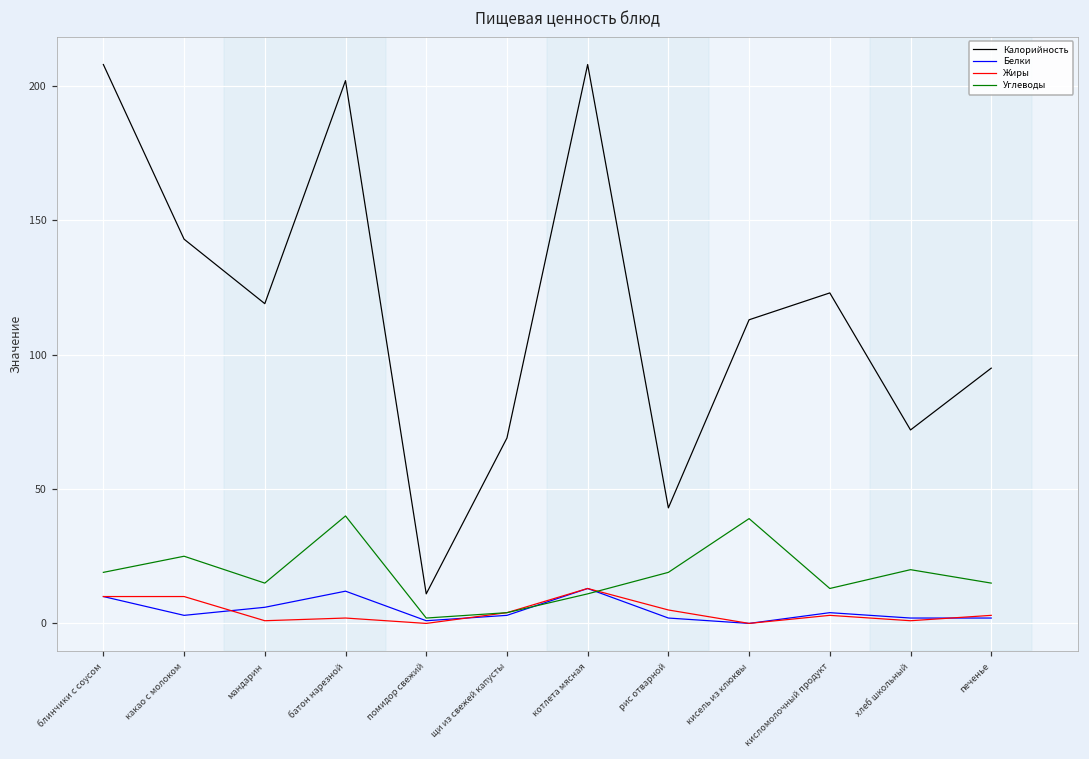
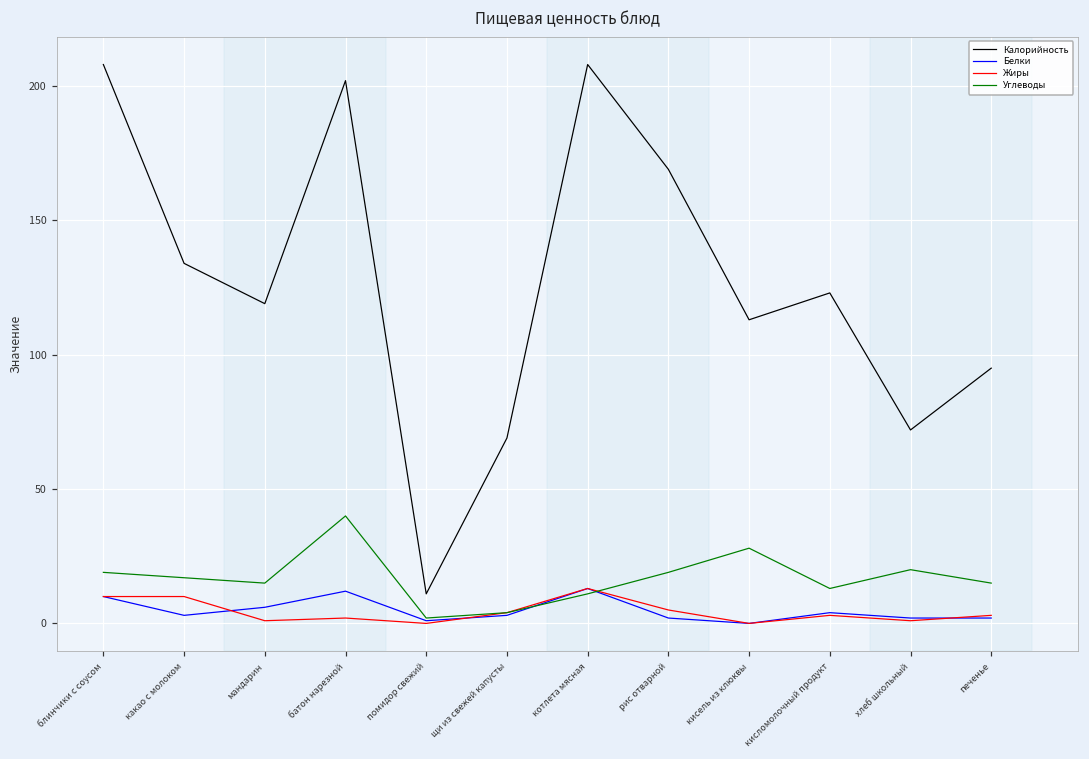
  {
    "Калорийность": {
      "блинчики с соусом": 208,
-     "какао с молоком": 143,
+     "какао с молоком": 134,
      "мандарин": 119,
      "батон нарезной": 202,
      "помидор свежий": 11,
      "щи из свежей капусты": 69,
      "котлета мясная": 208,
-     "рис отварной": 43,
+     "рис отварной": 169,
      "кисель из клюквы": 113,
      "кисломолочный продукт": 123,
      "хлеб школьный": 72,
      "печенье": 95
    },
    "Белки": {
      "какао с молоком": 3,
      "мандарин": 6,
      "батон нарезной": 12,
      "рис отварной": 2
    },
    "Жиры": {
      "какао с молоком": 10,
      "мандарин": 1,
      "батон нарезной": 2,
      "рис отварной": 5
    },
    "Углеводы": {
      "блинчики с соусом": 19,
-     "какао с молоком": 25,
+     "какао с молоком": 17,
      "мандарин": 15,
      "батон нарезной": 40,
      "котлета мясная": 11,
      "рис отварной": 19,
-     "кисель из клюквы": 39,
+     "кисель из клюквы": 28,
      "кисломолочный продукт": 13,
      "хлеб школьный": 20,
      "печенье": 15
    }
  }
